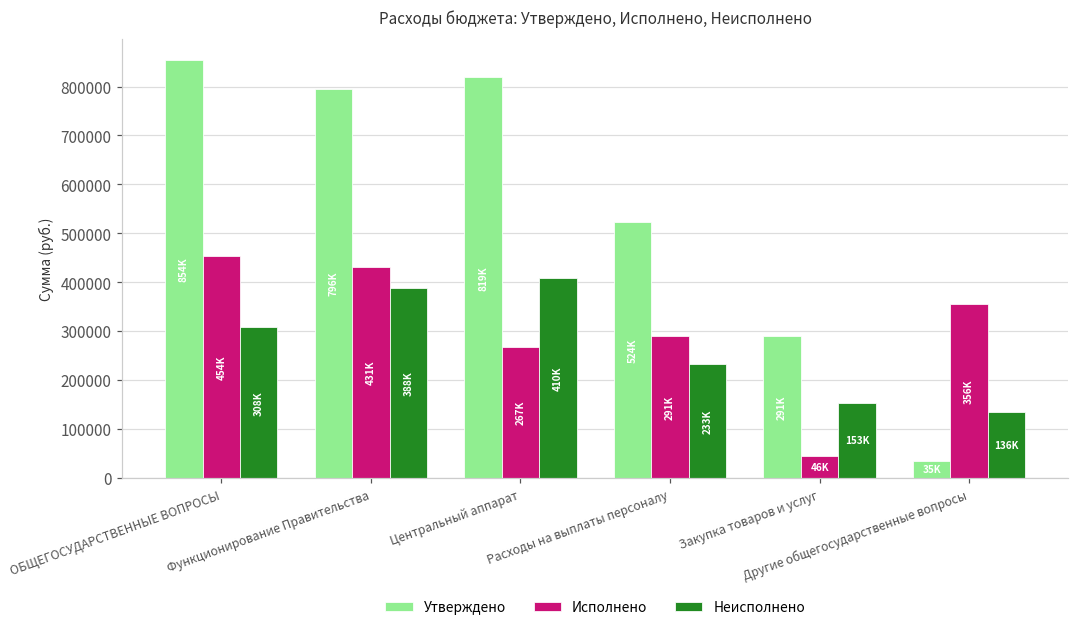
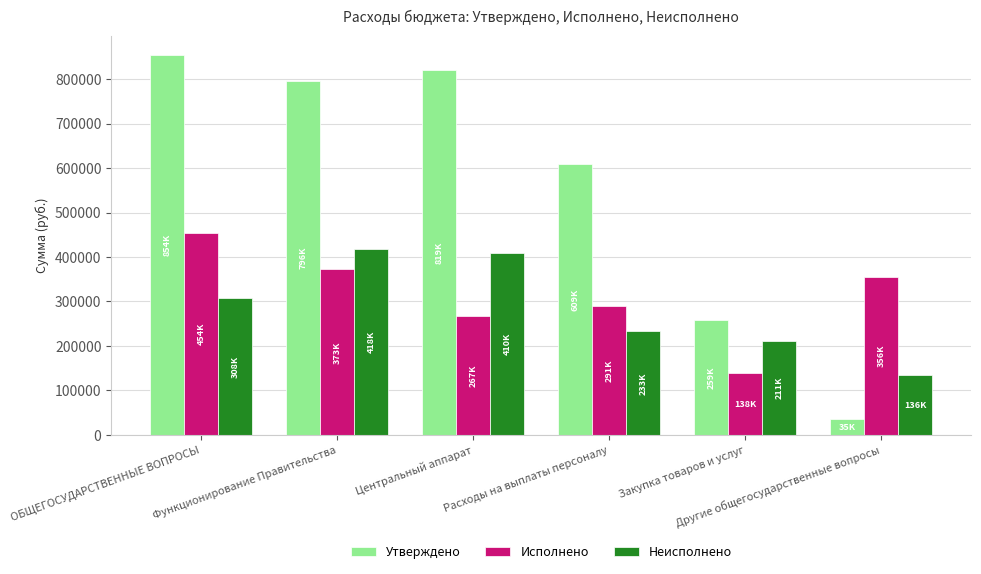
  {
    "Утверждено": {
      "ОБЩЕГОСУДАРСТВЕННЫЕ ВОПРОСЫ": "854K",
      "Функционирование Правительства": "796K",
      "Центральный аппарат": "819K",
-     "Расходы на выплаты персоналу": "524K",
-     "Закупка товаров и услуг": "291K",
+     "Расходы на выплаты персоналу": "609K",
+     "Закупка товаров и услуг": "259K",
      "Другие общегосударственные вопросы": "35K"
    },
    "Исполнено": {
      "ОБЩЕГОСУДАРСТВЕННЫЕ ВОПРОСЫ": "454K",
-     "Функционирование Правительства": "431K",
+     "Функционирование Правительства": "373K",
      "Центральный аппарат": "267K",
      "Расходы на выплаты персоналу": "291K",
-     "Закупка товаров и услуг": "46K",
+     "Закупка товаров и услуг": "138K",
      "Другие общегосударственные вопросы": "356K"
    },
    "Неисполнено": {
      "ОБЩЕГОСУДАРСТВЕННЫЕ ВОПРОСЫ": "308K",
-     "Функционирование Правительства": "388K",
+     "Функционирование Правительства": "418K",
      "Центральный аппарат": "410K",
      "Расходы на выплаты персоналу": "233K",
-     "Закупка товаров и услуг": "153K",
+     "Закупка товаров и услуг": "211K",
      "Другие общегосударственные вопросы": "136K"
    }
  }
